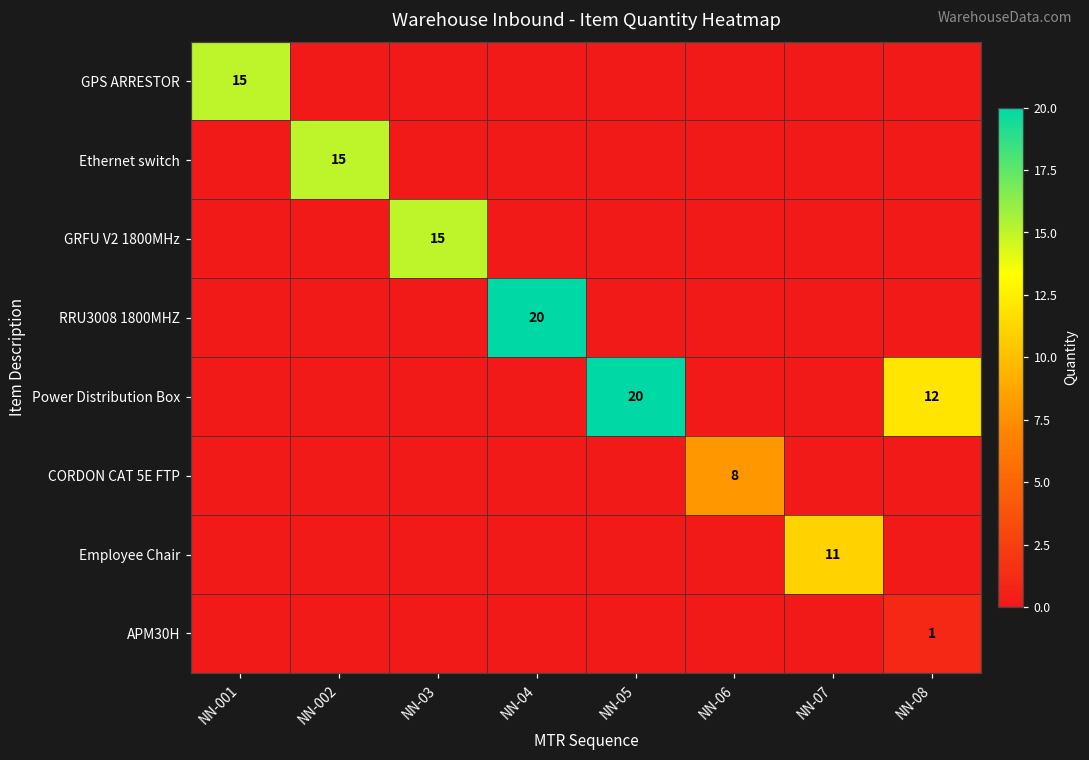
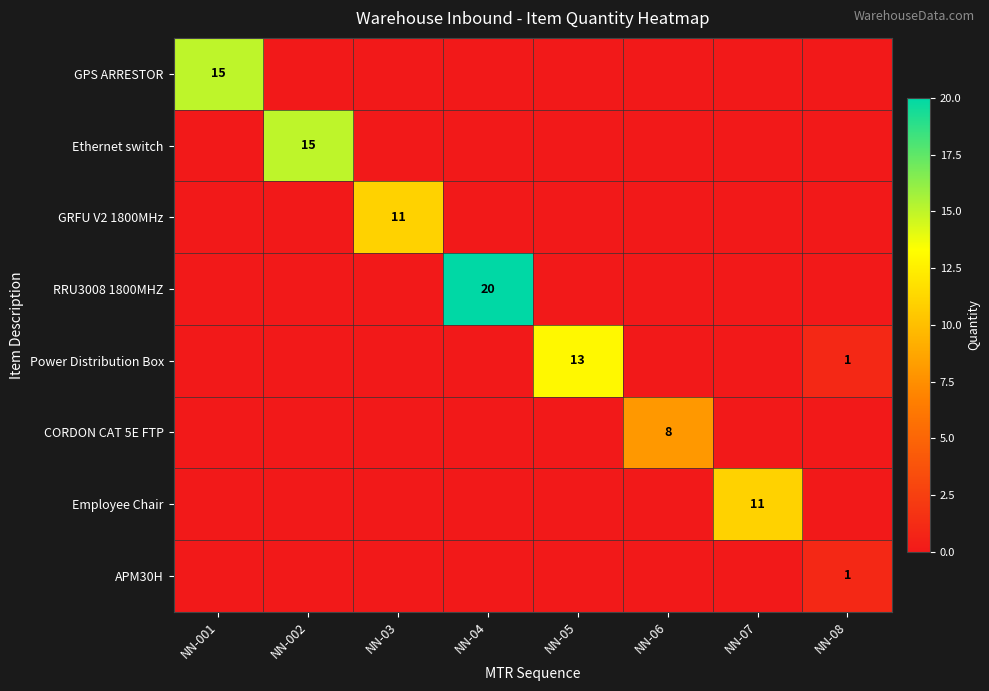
  {
    "GPS ARRESTOR": {
      "NN-001": 15
    },
    "Ethernet switch": {
      "NN-002": 15
    },
    "GRFU V2 1800MHz": {
-     "NN-03": 15
+     "NN-03": 11
    },
    "RRU3008 1800MHZ": {
      "NN-04": 20
    },
    "Power Distribution Box": {
-     "NN-05": 20,
-     "NN-08": 12
+     "NN-05": 13,
+     "NN-08": 1
    },
    "CORDON CAT 5E FTP": {
      "NN-06": 8
    },
    "Employee Chair": {
      "NN-07": 11
    },
    "APM30H": {
      "NN-08": 1
    }
  }
